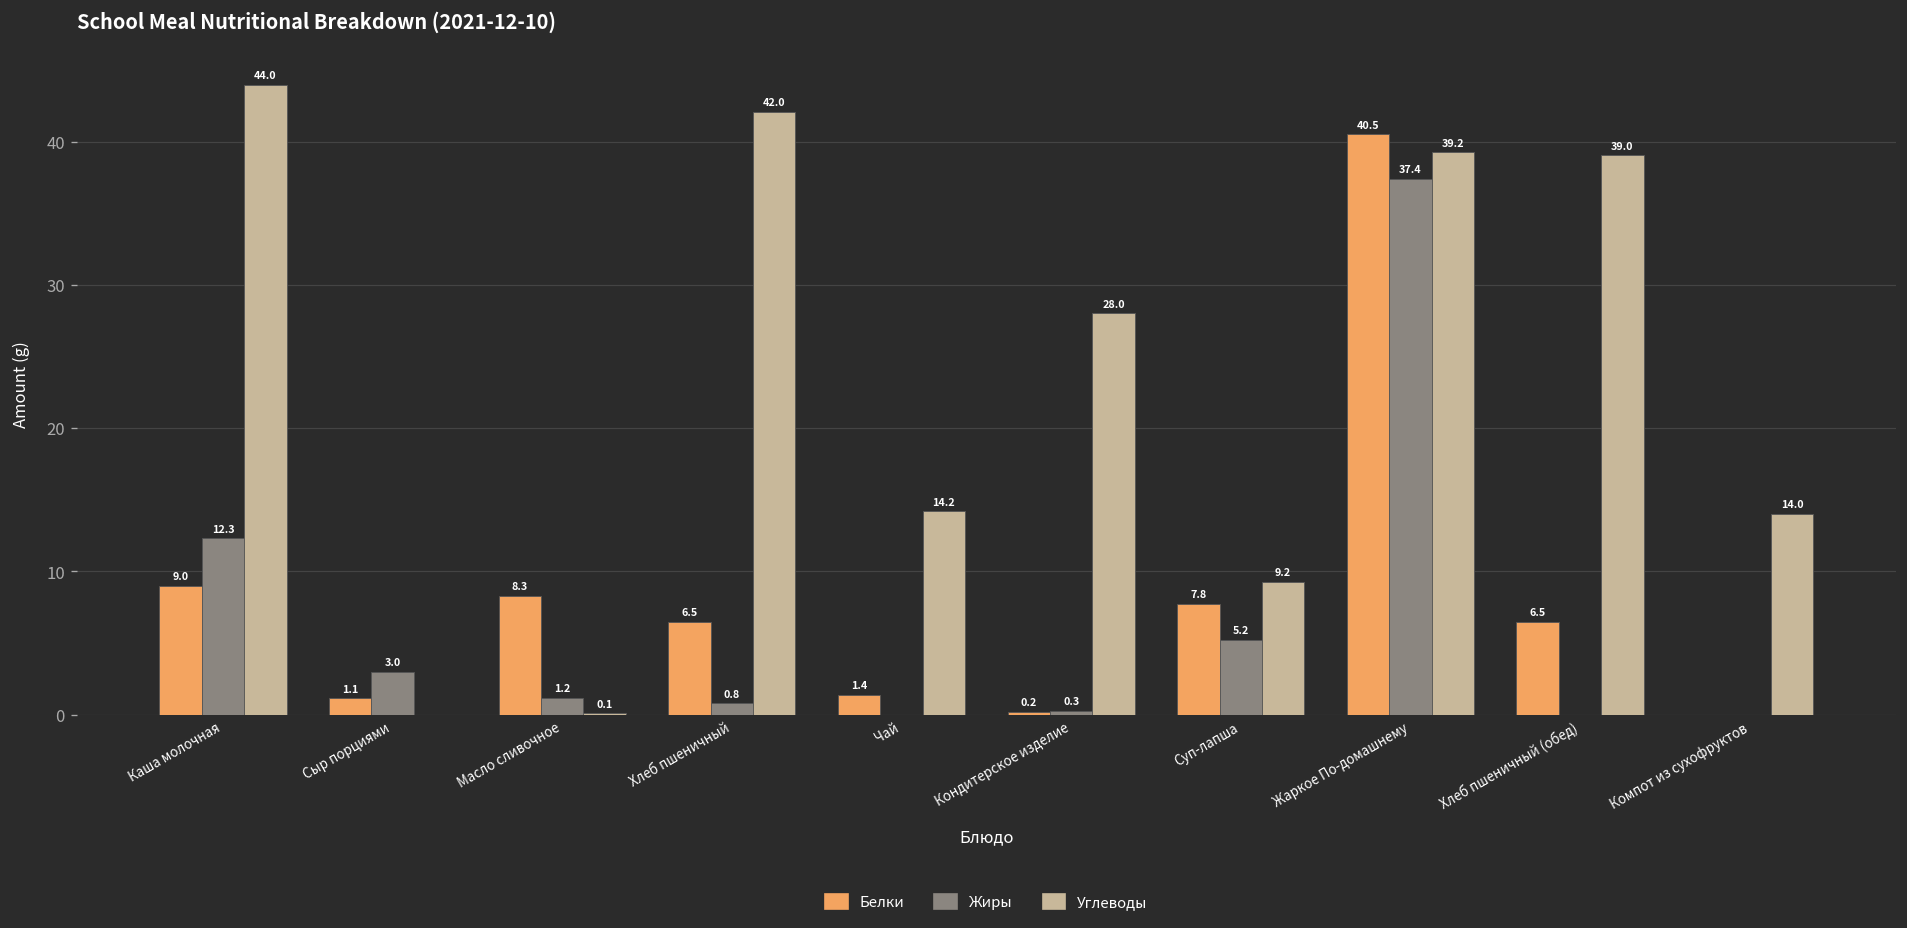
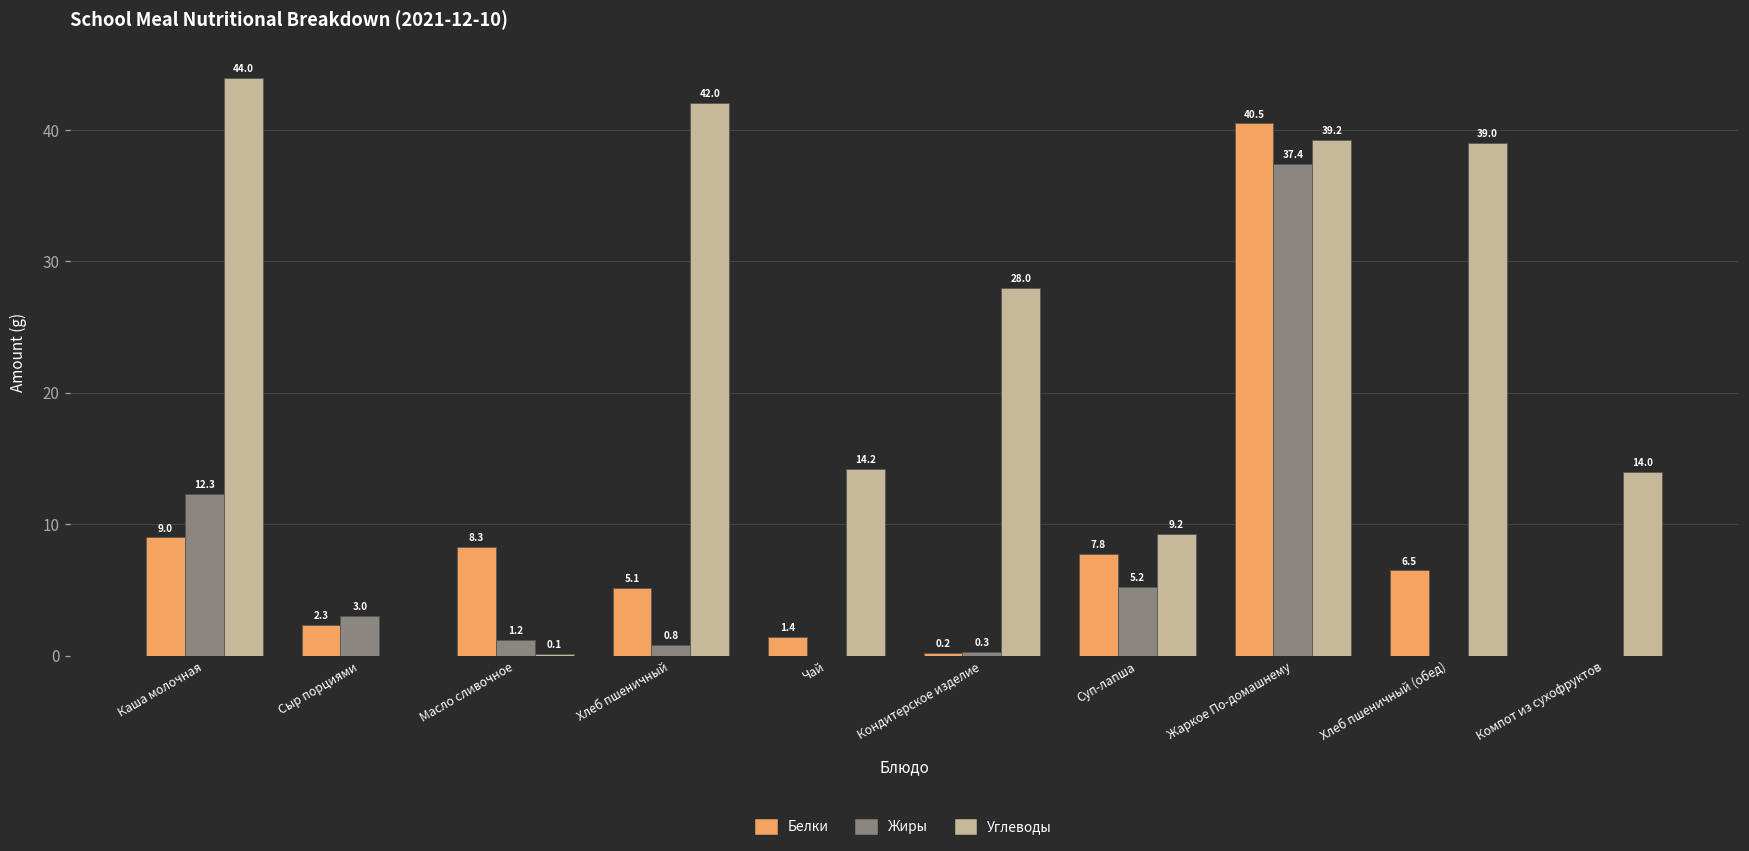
  {
    "Белки": {
      "Каша молочная": 9.0,
-     "Сыр порциями": 1.1,
+     "Сыр порциями": 2.3,
      "Масло сливочное": 8.3,
-     "Хлеб пшеничный": 6.5,
+     "Хлеб пшеничный": 5.1,
      "Чай": 1.4,
      "Кондитерское изделие": 0.2,
      "Суп-лапша": 7.8,
      "Жаркое По-домашнему": 40.5,
      "Хлеб пшеничный (обед)": 6.5
    },
    "Жиры": {
      "Каша молочная": 12.3,
      "Сыр порциями": 3.0,
      "Масло сливочное": 1.2,
      "Хлеб пшеничный": 0.8,
      "Кондитерское изделие": 0.3,
      "Суп-лапша": 5.2,
      "Жаркое По-домашнему": 37.4
    },
    "Углеводы": {
      "Каша молочная": 44.0,
      "Масло сливочное": 0.1,
      "Хлеб пшеничный": 42.0,
      "Чай": 14.2,
      "Кондитерское изделие": 28.0,
      "Суп-лапша": 9.2,
      "Жаркое По-домашнему": 39.2,
      "Хлеб пшеничный (обед)": 39.0,
      "Компот из сухофруктов": 14.0
    }
  }
